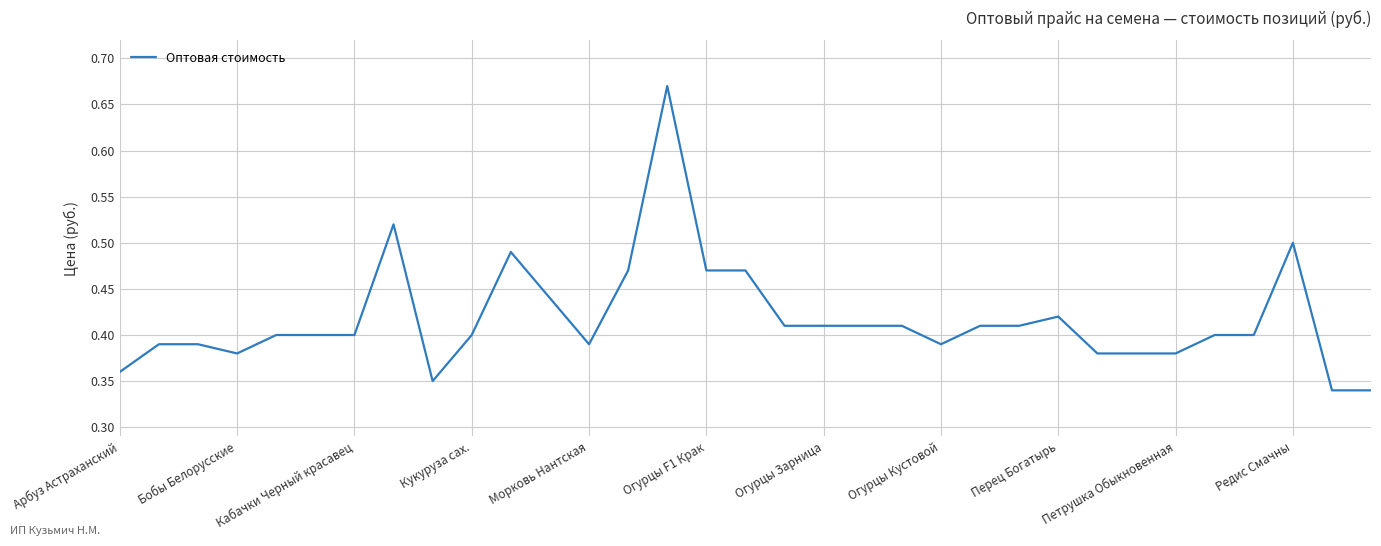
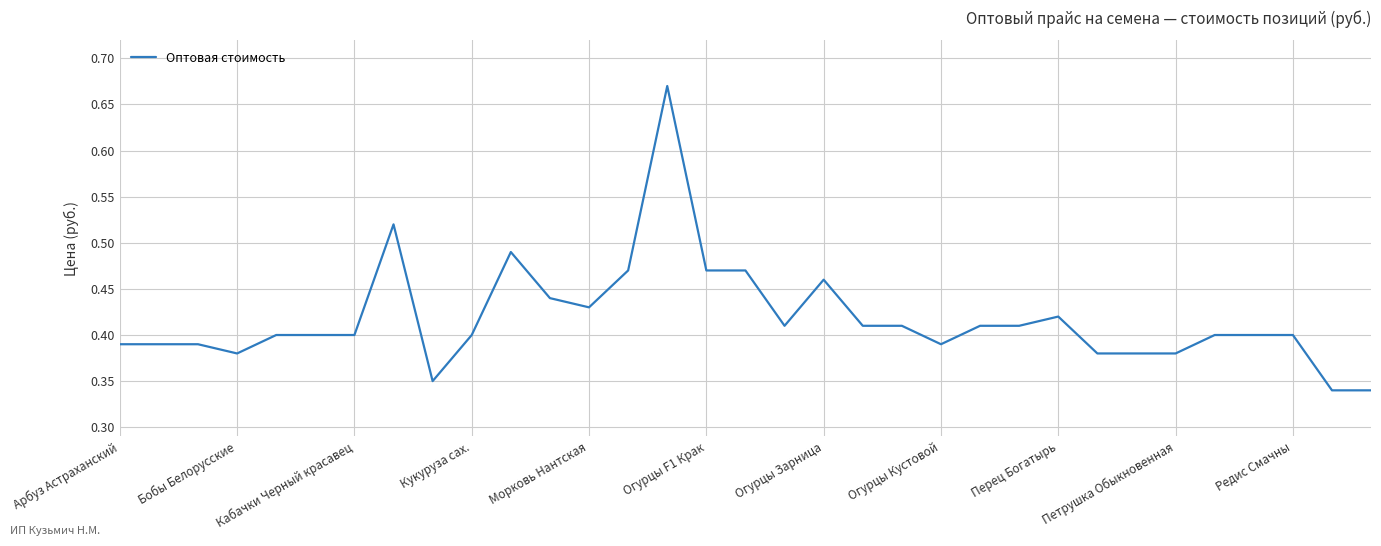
  {
-   "Арбуз Астраханский": 0.36,
+   "Арбуз Астраханский": 0.39,
    "Бобы Белорусские": 0.38,
    "Кабачки Черный красавец": 0.40,
    "Кукуруза сах.": 0.40,
-   "Морковь Нантская": 0.39,
+   "Морковь Нантская": 0.43,
    "Огурцы F1 Крак": 0.47,
-   "Огурцы Зарница": 0.41,
+   "Огурцы Зарница": 0.46,
    "Огурцы Кустовой": 0.39,
    "Перец Богатырь": 0.42,
    "Петрушка Обыкновенная": 0.38,
-   "Редис Смачны": 0.5
+   "Редис Смачны": 0.4
  }
